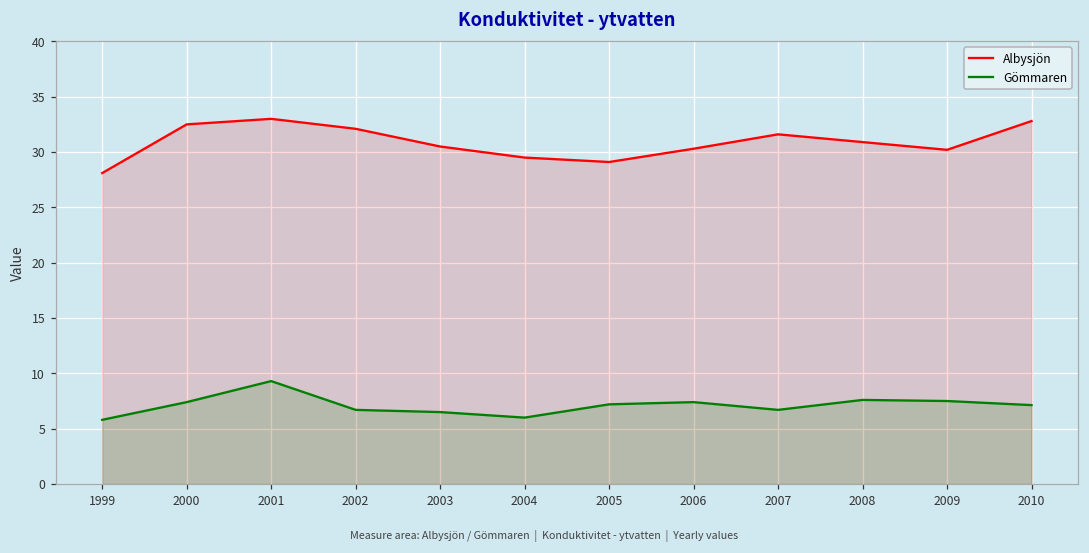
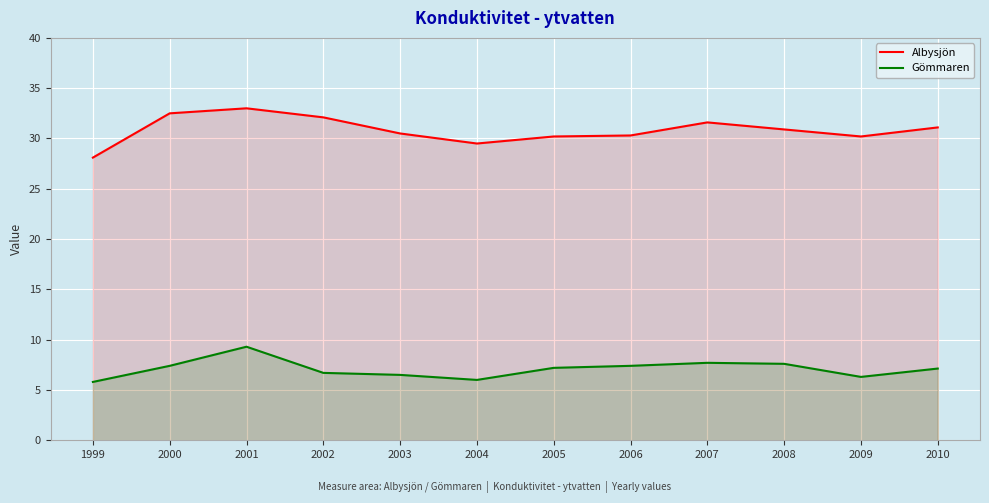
  {
    "Albysjön": {
      "1999": 28.1,
      "2000": 32.5,
      "2001": 33.0,
      "2002": 32.1,
      "2003": 30.5,
      "2004": 29.5,
-     "2005": 29.1,
+     "2005": 30.2,
      "2006": 30.3,
      "2007": 31.6,
      "2008": 30.9,
      "2009": 30.2,
-     "2010": 32.8
+     "2010": 31.1
    },
    "Gömmaren": {
      "1999": 5.8,
      "2000": 7.4,
      "2001": 9.3,
      "2002": 6.7,
      "2003": 6.5,
      "2004": 6.0,
      "2005": 7.2,
      "2006": 7.4,
-     "2007": 6.7,
+     "2007": 7.7,
      "2008": 7.6,
-     "2009": 7.5,
+     "2009": 6.3,
      "2010": 7.1
    }
  }
